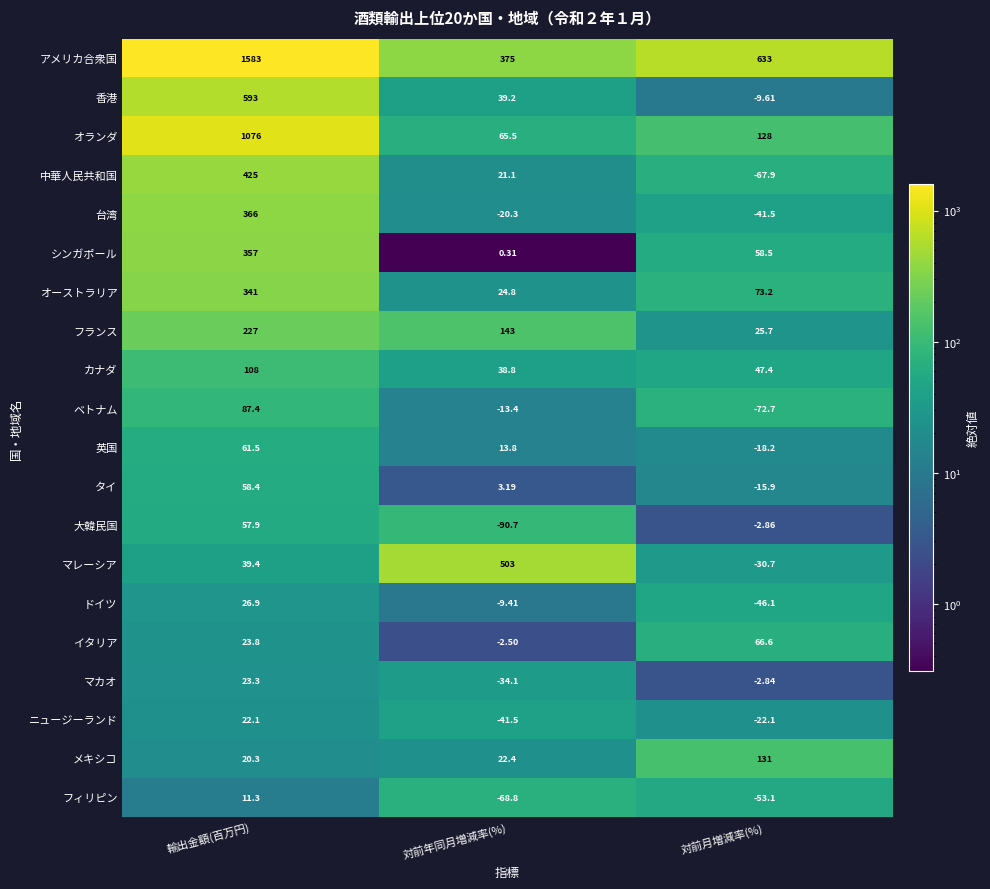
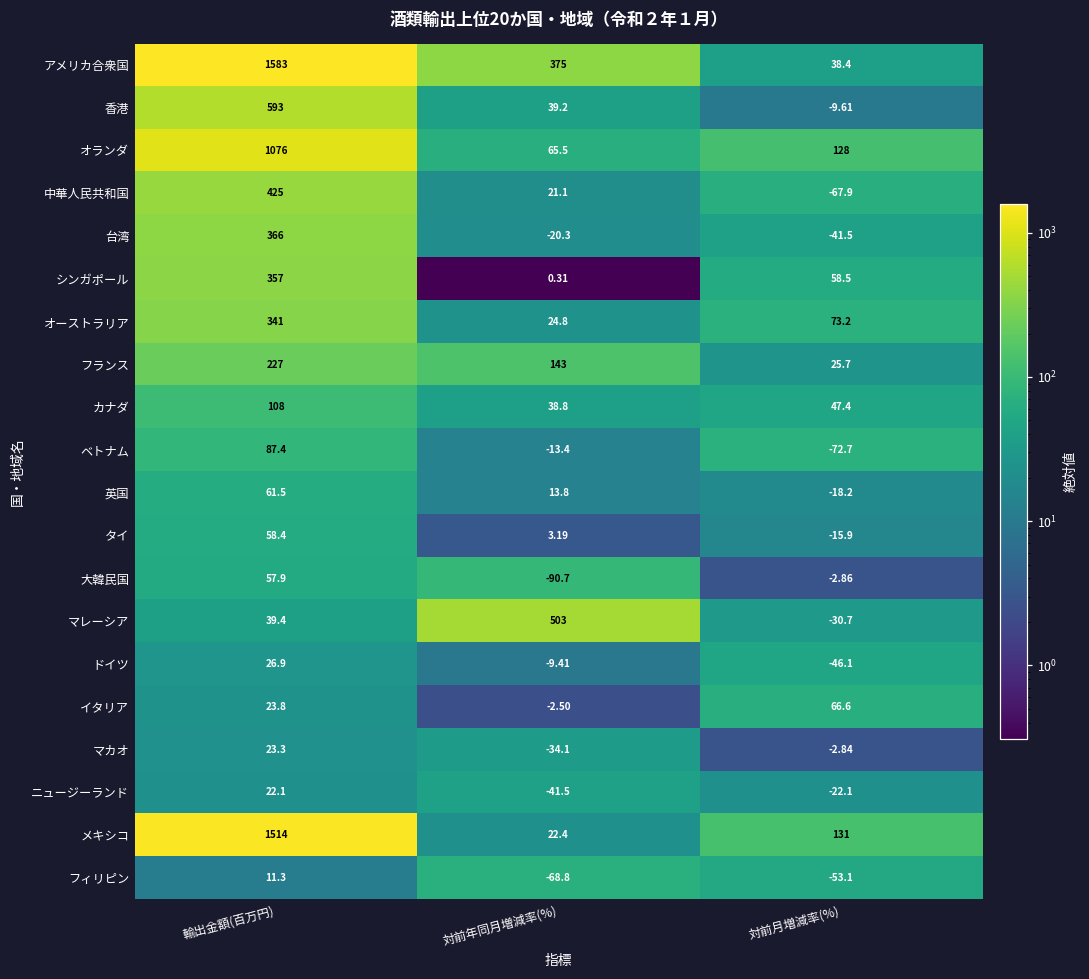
  {
    "アメリカ合衆国": {
      "輸出金額(百万円)": 1583,
      "対前年同月増減率(%)": 375,
-     "対前月増減率(%)": 633
+     "対前月増減率(%)": 38.4
    },
    "香港": {
      "輸出金額(百万円)": 593,
      "対前年同月増減率(%)": 39.2,
      "対前月増減率(%)": -9.61
    },
    "オランダ": {
      "輸出金額(百万円)": 1076,
      "対前年同月増減率(%)": 65.5,
      "対前月増減率(%)": 128
    },
    "中華人民共和国": {
      "輸出金額(百万円)": 425,
      "対前年同月増減率(%)": 21.1,
      "対前月増減率(%)": -67.9
    },
    "台湾": {
      "輸出金額(百万円)": 366,
      "対前年同月増減率(%)": -20.3,
      "対前月増減率(%)": -41.5
    },
    "シンガポール": {
      "輸出金額(百万円)": 357,
      "対前年同月増減率(%)": 0.31,
      "対前月増減率(%)": 58.5
    },
    "オーストラリア": {
      "輸出金額(百万円)": 341,
      "対前年同月増減率(%)": 24.8,
      "対前月増減率(%)": 73.2
    },
    "フランス": {
      "輸出金額(百万円)": 227,
      "対前年同月増減率(%)": 143,
      "対前月増減率(%)": 25.7
    },
    "カナダ": {
      "輸出金額(百万円)": 108,
      "対前年同月増減率(%)": 38.8,
      "対前月増減率(%)": 47.4
    },
    "ベトナム": {
      "輸出金額(百万円)": 87.4,
      "対前年同月増減率(%)": -13.4,
      "対前月増減率(%)": -72.7
    },
    "英国": {
      "輸出金額(百万円)": 61.5,
      "対前年同月増減率(%)": 13.8,
      "対前月増減率(%)": -18.2
    },
    "タイ": {
      "輸出金額(百万円)": 58.4,
      "対前年同月増減率(%)": 3.19,
      "対前月増減率(%)": -15.9
    },
    "大韓民国": {
      "輸出金額(百万円)": 57.9,
      "対前年同月増減率(%)": -90.7,
      "対前月増減率(%)": -2.86
    },
    "マレーシア": {
      "輸出金額(百万円)": 39.4,
      "対前年同月増減率(%)": 503,
      "対前月増減率(%)": -30.7
    },
    "ドイツ": {
      "輸出金額(百万円)": 26.9,
      "対前年同月増減率(%)": -9.41,
      "対前月増減率(%)": -46.1
    },
    "イタリア": {
      "輸出金額(百万円)": 23.8,
      "対前年同月増減率(%)": -2.50,
      "対前月増減率(%)": 66.6
    },
    "マカオ": {
      "輸出金額(百万円)": 23.3,
      "対前年同月増減率(%)": -34.1,
      "対前月増減率(%)": -2.84
    },
    "ニュージーランド": {
      "輸出金額(百万円)": 22.1,
      "対前年同月増減率(%)": -41.5,
      "対前月増減率(%)": -22.1
    },
    "メキシコ": {
-     "輸出金額(百万円)": 20.3,
+     "輸出金額(百万円)": 1514,
      "対前年同月増減率(%)": 22.4,
      "対前月増減率(%)": 131
    },
    "フィリピン": {
      "輸出金額(百万円)": 11.3,
      "対前年同月増減率(%)": -68.8,
      "対前月増減率(%)": -53.1
    }
  }
